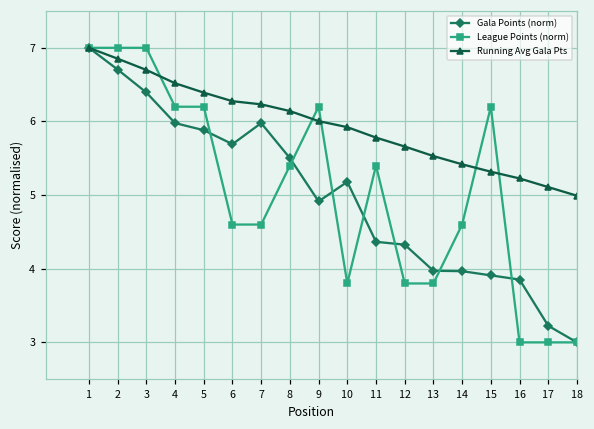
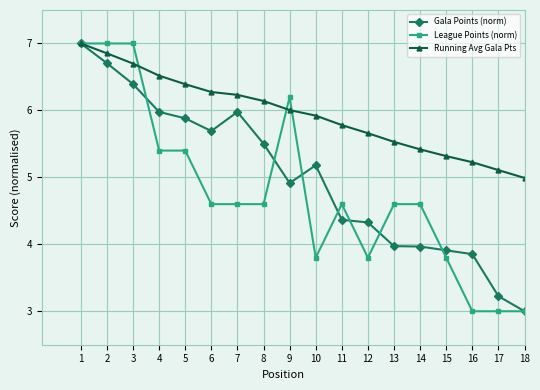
  {
    "League Points (norm)": {
      "2": 7.0,
      "3": 7.0,
-     "4": 6.2,
-     "5": 6.2,
+     "4": 5.4,
+     "5": 5.4,
      "6": 4.6,
      "7": 4.6,
-     "8": 5.4,
+     "8": 4.6,
      "9": 6.2,
      "10": 3.8,
-     "11": 5.4,
+     "11": 4.6,
      "12": 3.8,
-     "13": 3.8,
+     "13": 4.6,
      "14": 4.6,
-     "15": 6.2,
+     "15": 3.8,
      "16": 3.0,
      "17": 3.0
    }
  }
